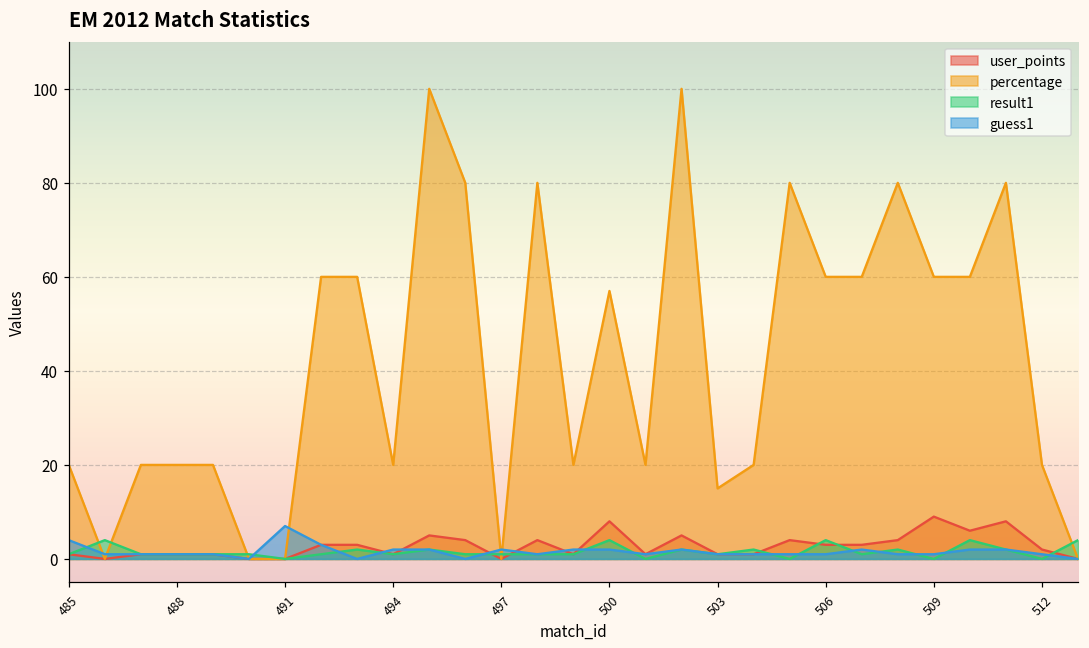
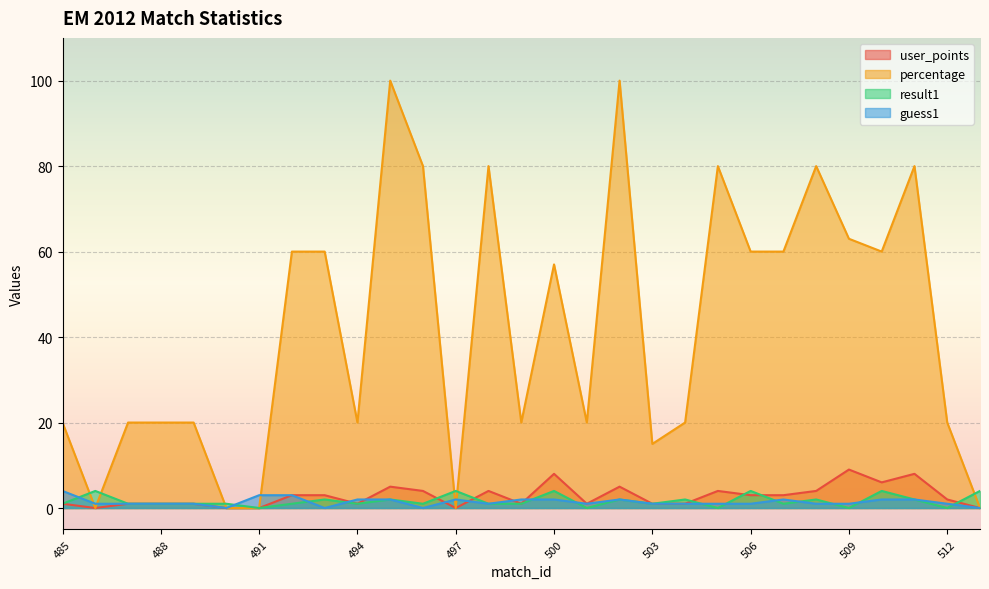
  {
    "user_points": {
      "500": 8,
      "506": 3,
      "509": 9,
      "512": 2
    },
    "percentage": {
      "485": 20,
      "488": 20,
      "494": 20,
      "500": 57,
      "503": 15,
      "506": 60,
-     "509": 60,
+     "509": 63,
      "512": 20
    },
    "result1": {
-     "497": 1,
+     "497": 4,
      "500": 4,
      "506": 4,
      "509": 0,
      "512": 0
    },
    "guess1": {
      "485": 4,
-     "491": 7,
+     "491": 3,
      "494": 2,
      "497": 2,
      "500": 2,
      "506": 1,
      "509": 1,
      "512": 1
    }
  }
